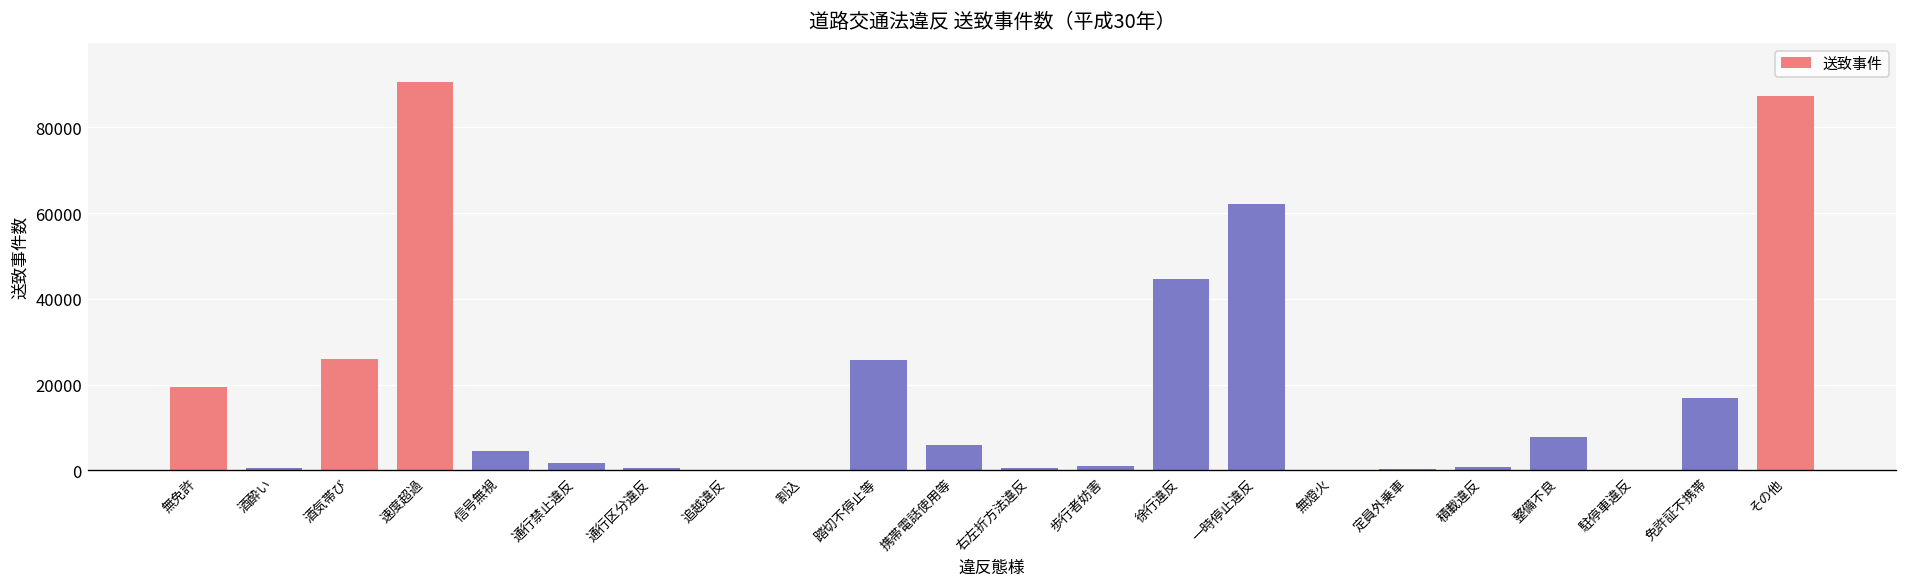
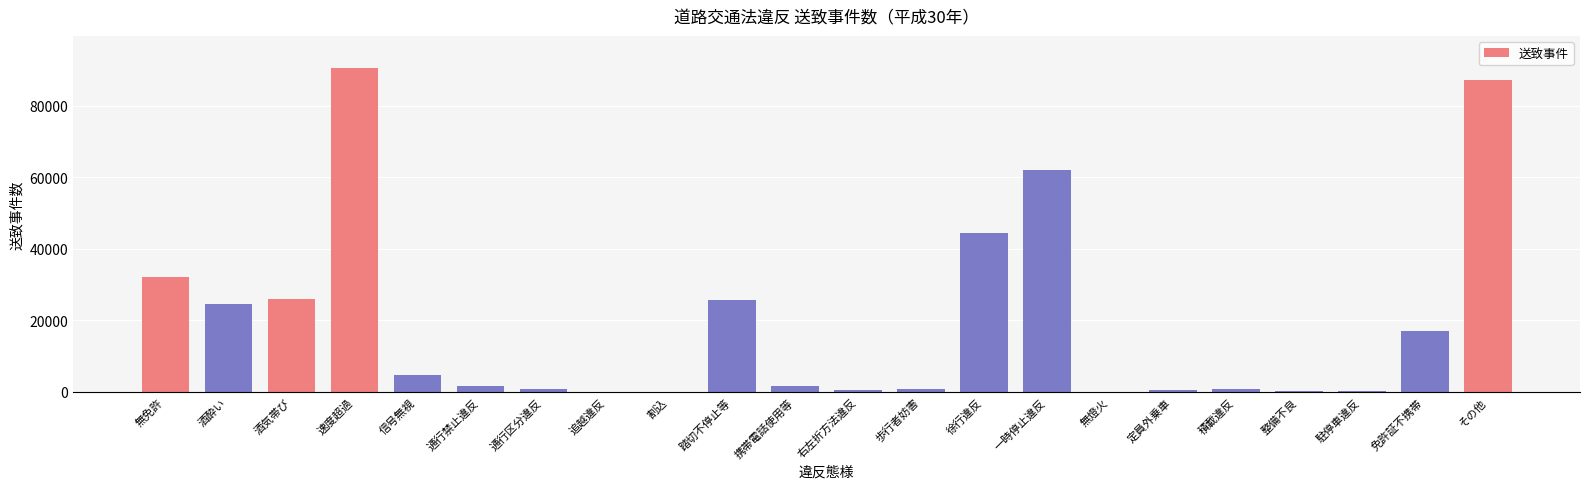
  {
-   "無免許": 19000,
-   "酒酔い": 1000,
+   "無免許": 32000,
+   "酒酔い": 24000,
    "酒気帯び": 26000,
    "速度超過": 91000,
    "信号無視": 5000,
    "通行禁止違反": 2000,
    "踏切不停止等": 26000,
-   "携帯電話使用等": 6000,
+   "携帯電話使用等": 2000,
    "歩行者妨害": 1000,
    "徐行違反": 45000,
    "一時停止違反": 62000,
    "積載違反": 1000,
-   "整備不良": 8000,
+   "整備不良": 0,
    "免許証不携帯": 17000,
    "その他": 87000
  }
